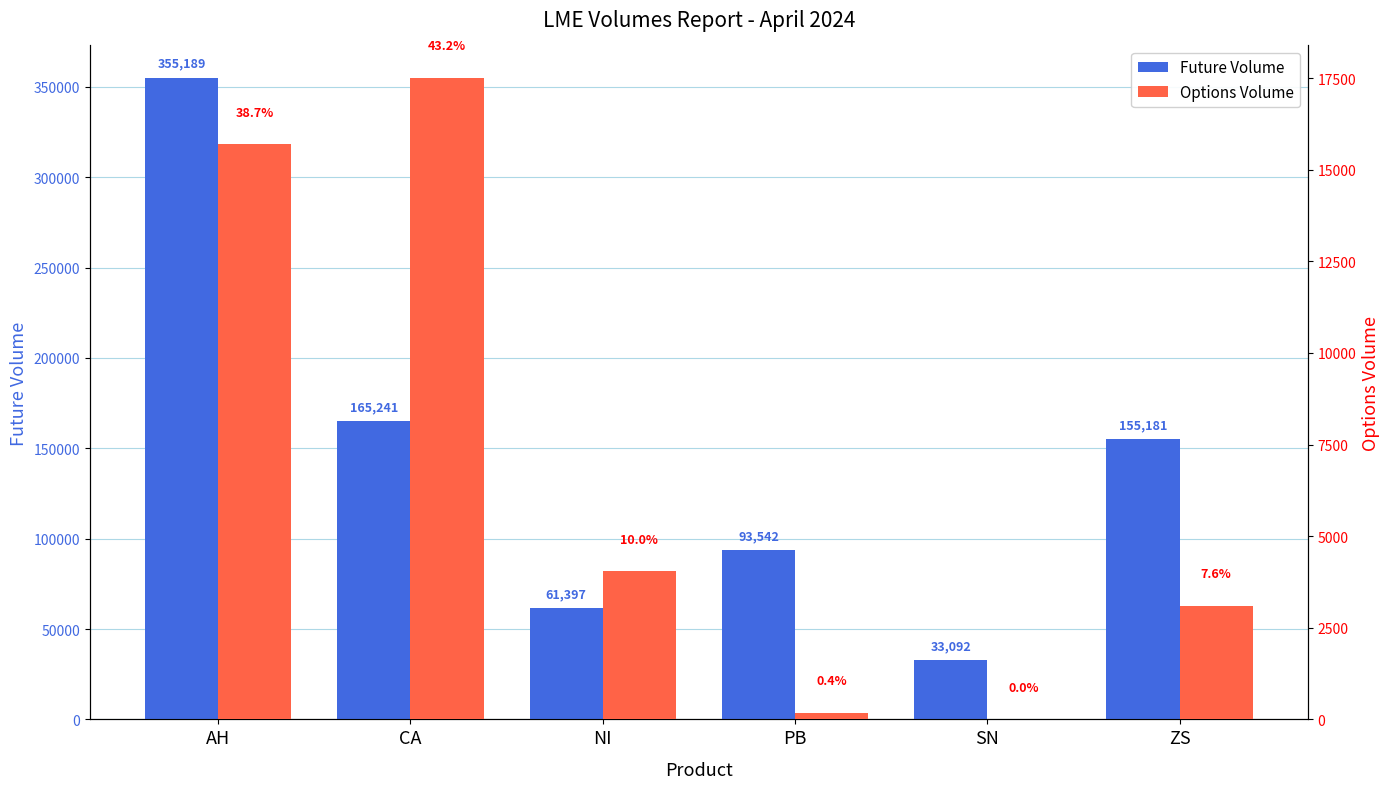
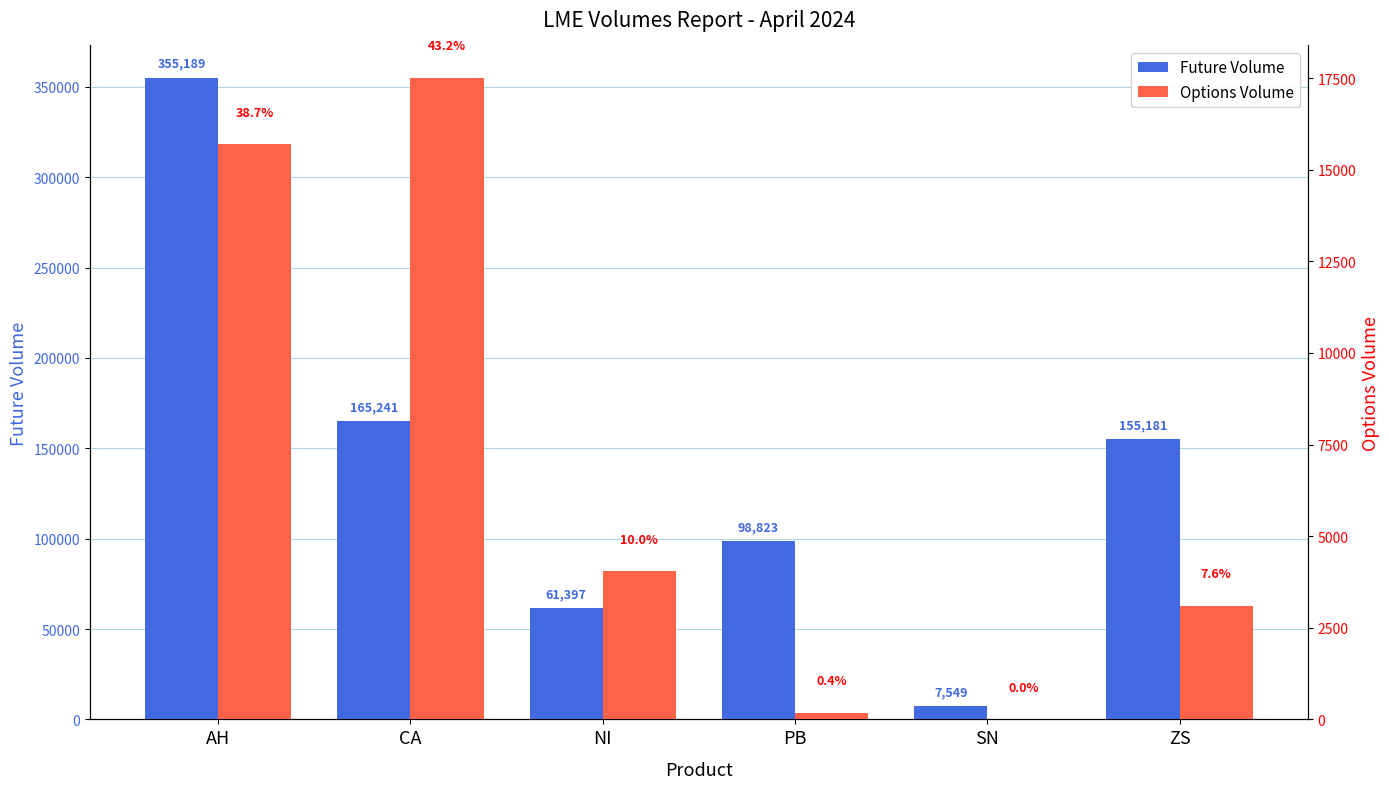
  {
    "Future Volume": {
      "AH": "355,189",
      "CA": "165,241",
      "NI": "61,397",
-     "PB": "93,542",
-     "SN": "33,092",
+     "PB": "98,823",
+     "SN": "7,549",
      "ZS": "155,181"
    }
  }
